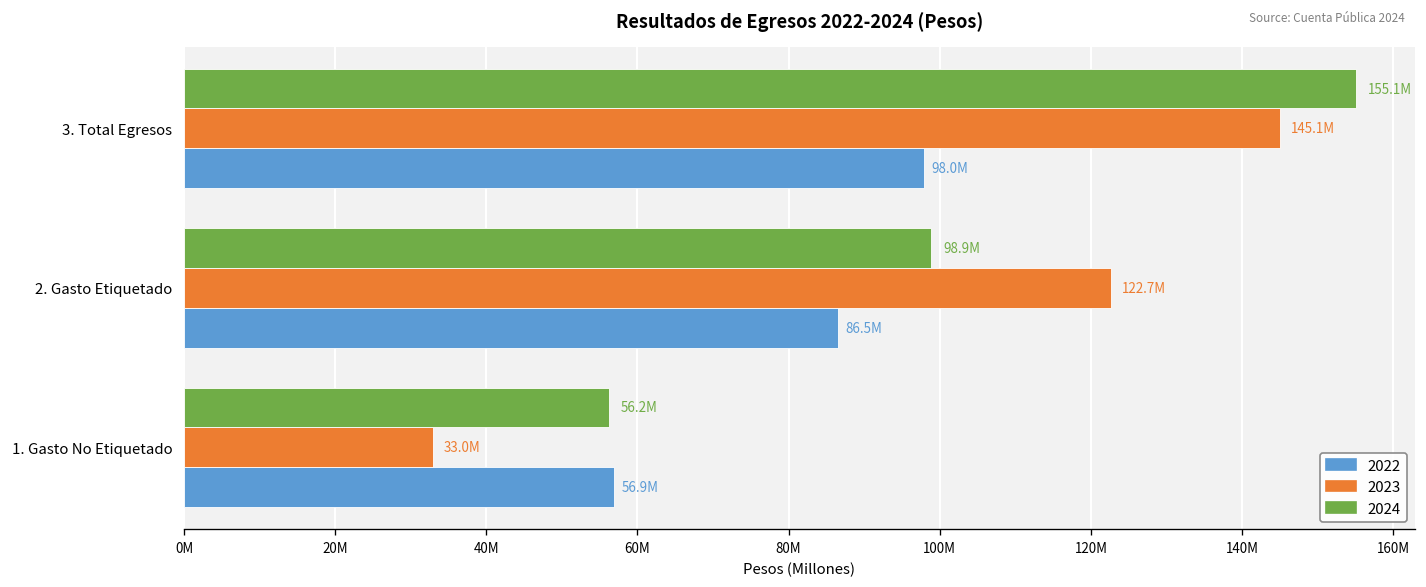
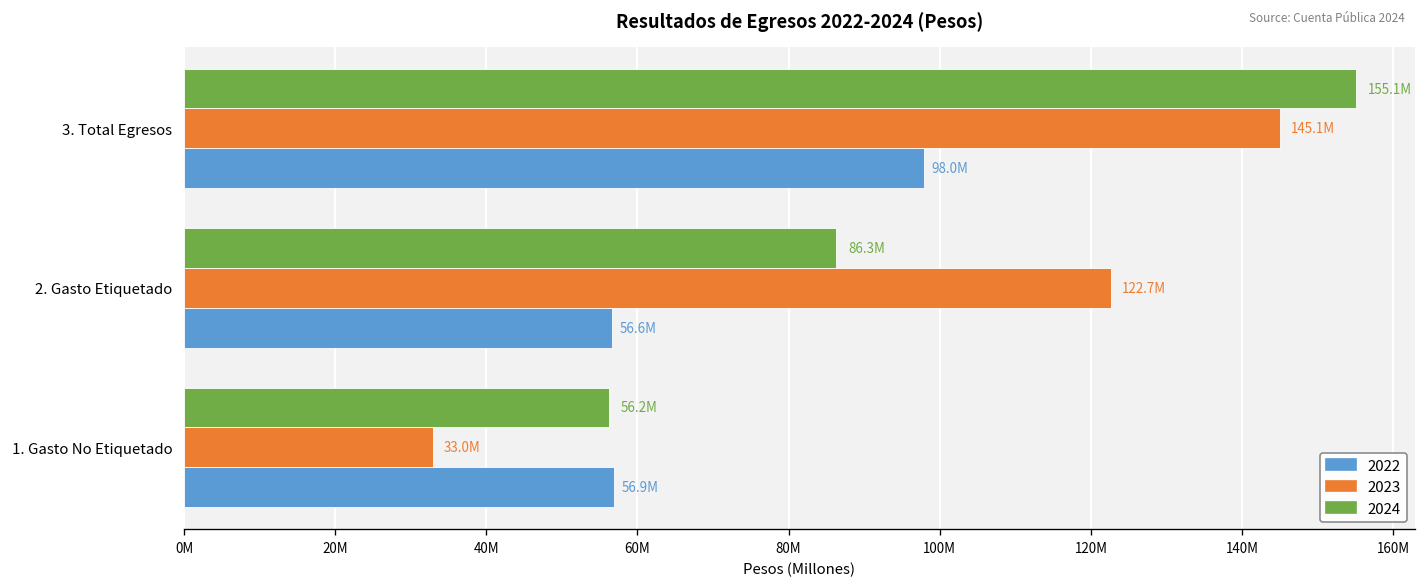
  {
    "2022": {
      "3. Total Egresos": "98.0M",
-     "2. Gasto Etiquetado": "86.5M",
+     "2. Gasto Etiquetado": "56.6M",
      "1. Gasto No Etiquetado": "56.9M"
    },
    "2023": {
      "3. Total Egresos": "145.1M",
      "2. Gasto Etiquetado": "122.7M",
      "1. Gasto No Etiquetado": "33.0M"
    },
    "2024": {
      "3. Total Egresos": "155.1M",
-     "2. Gasto Etiquetado": "98.9M",
+     "2. Gasto Etiquetado": "86.3M",
      "1. Gasto No Etiquetado": "56.2M"
    }
  }
